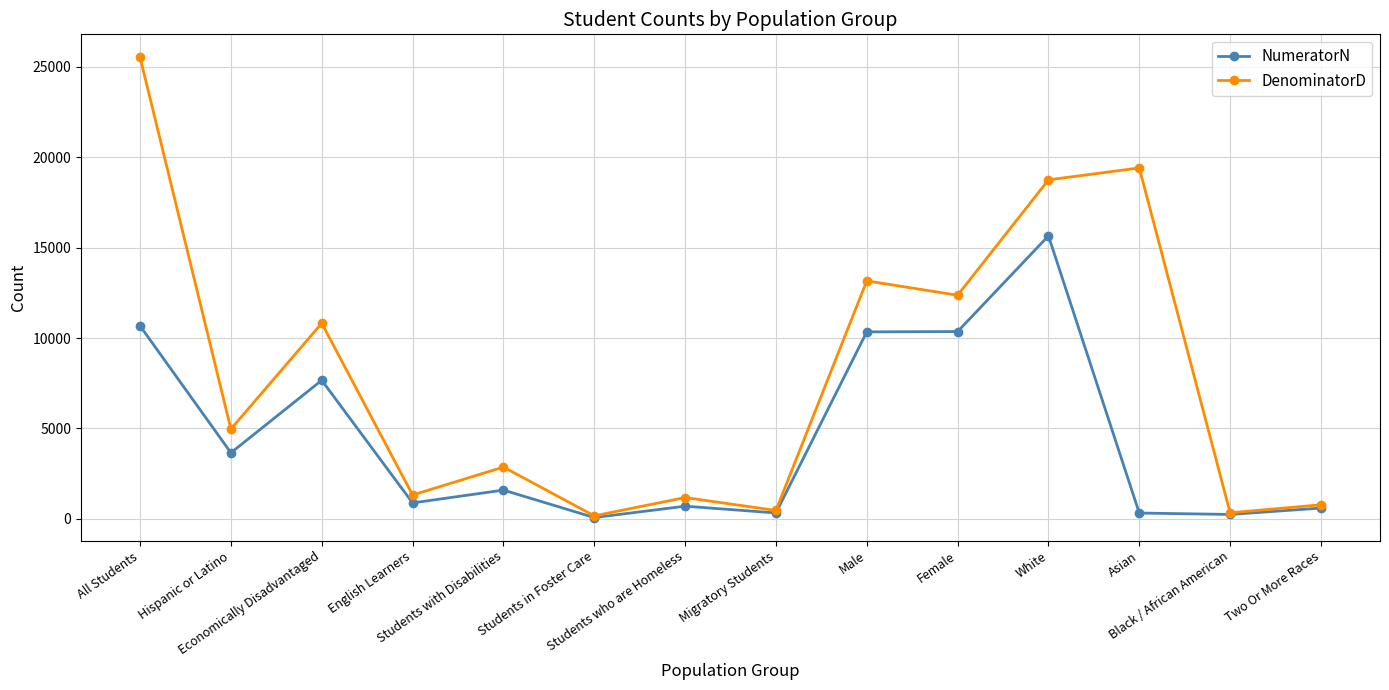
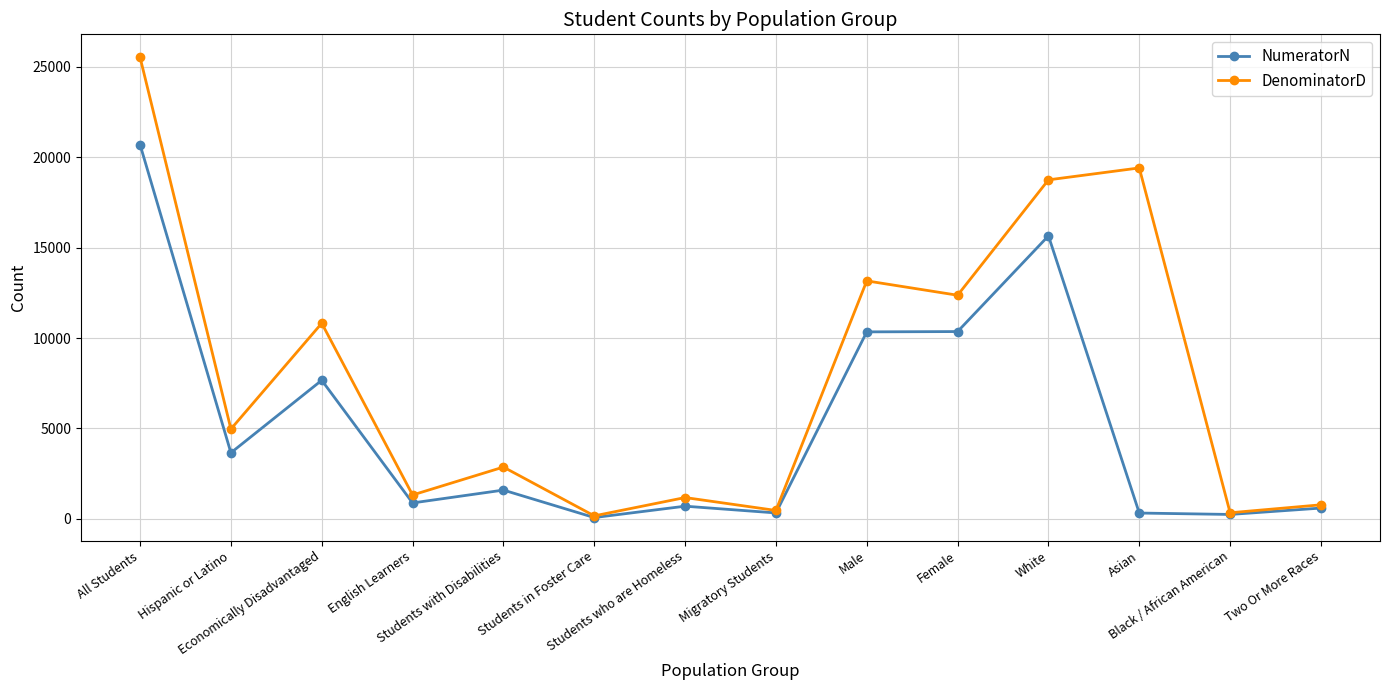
  {
    "NumeratorN": {
-     "All Students": 10700,
+     "All Students": 20700,
      "Hispanic or Latino": 3700,
      "Economically Disadvantaged": 7700,
      "English Learners": 900,
      "Students with Disabilities": 1600,
      "Students who are Homeless": 700,
      "Male": 10300,
      "Female": 10400,
      "White": 15700,
      "Asian": 300,
      "Two Or More Races": 600
    },
    "DenominatorD": {
      "All Students": 25500,
      "Hispanic or Latino": 5000,
      "Economically Disadvantaged": 10800,
      "English Learners": 1300,
      "Students with Disabilities": 2900,
      "Students who are Homeless": 1200,
      "Male": 13200,
      "Female": 12400,
      "White": 18800,
      "Asian": 19400,
      "Two Or More Races": 800
    }
  }
